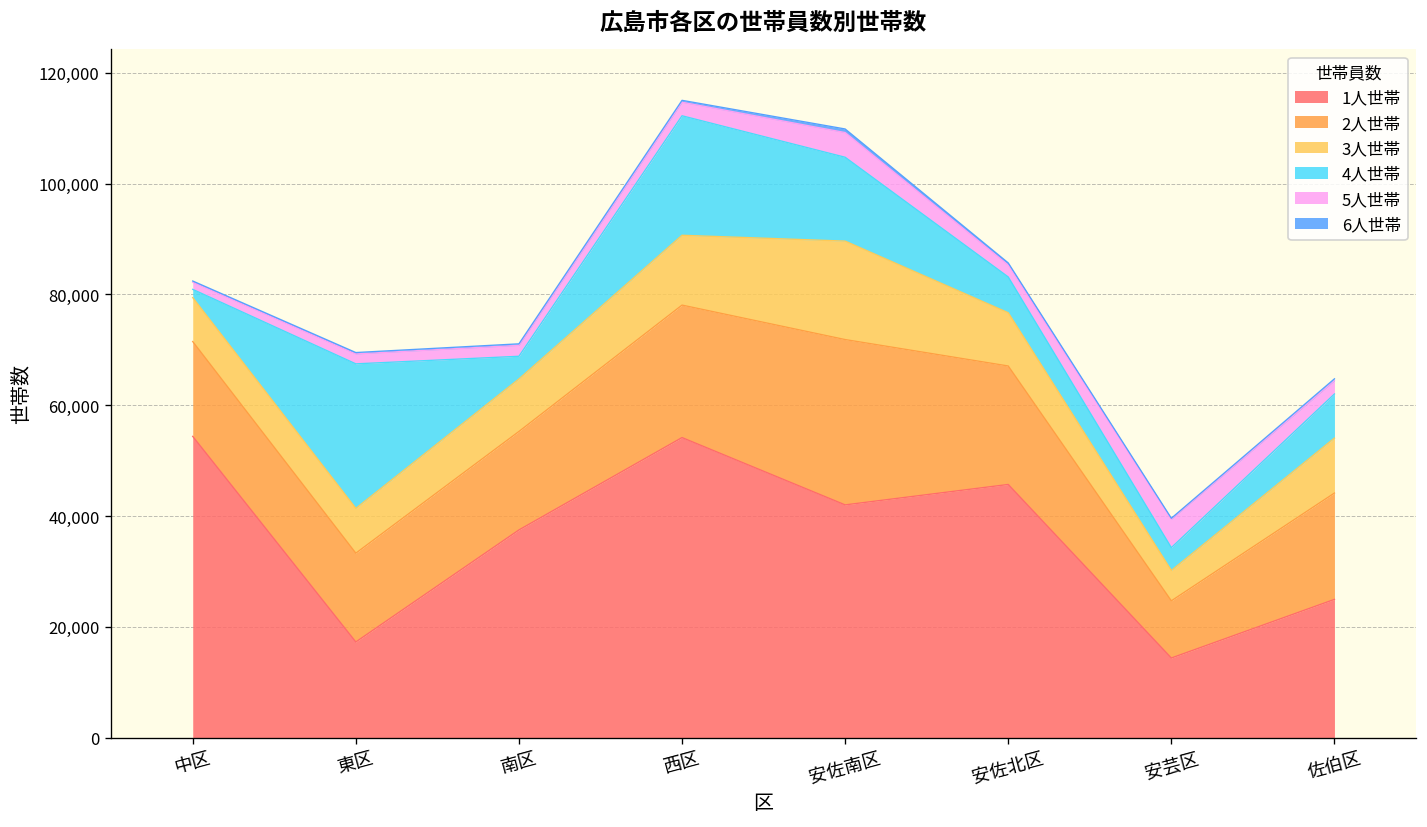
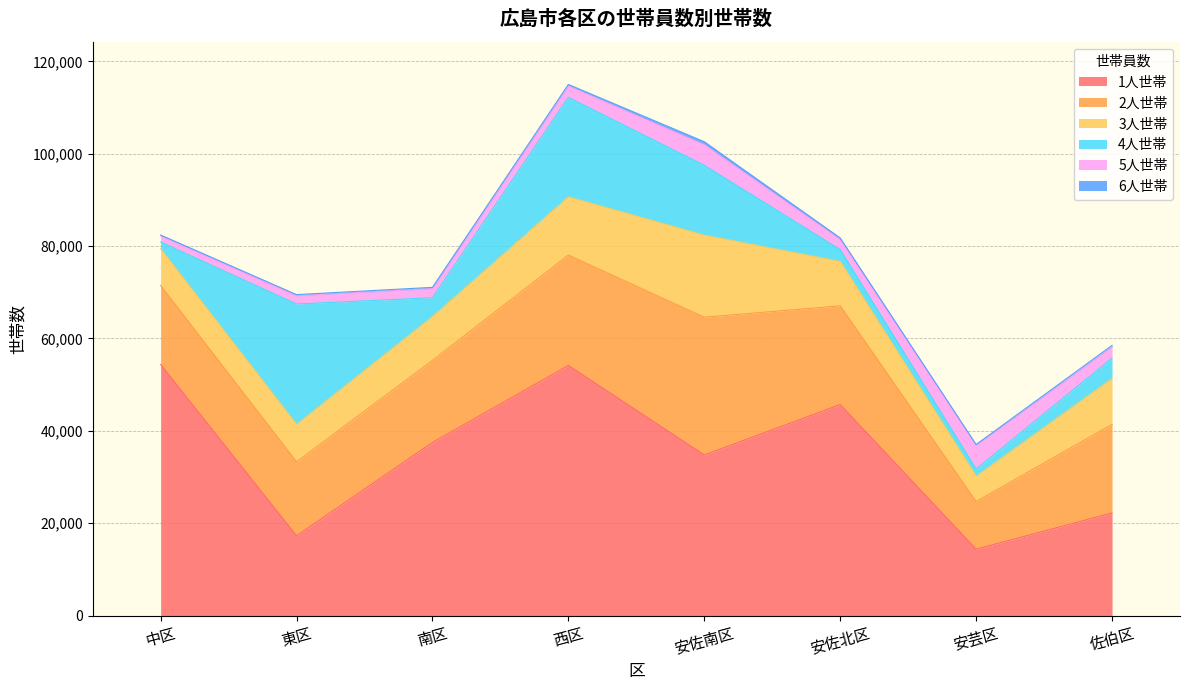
  {
    "1人世帯": {
      "中区": "54,000",
      "東区": "17,000",
      "南区": "37,000",
      "西区": "54,000",
-     "安佐南区": "42,000",
+     "安佐南区": "35,000",
      "安佐北区": "46,000",
      "安芸区": "14,000",
-     "佐伯区": "25,000"
+     "佐伯区": "22,000"
    },
    "4人世帯": {
      "中区": "1,000",
      "東区": "26,000",
      "南区": "4,000",
      "西区": "22,000",
      "安佐南区": "15,000",
-     "安佐北区": "6,000",
-     "安芸区": "4,000",
-     "佐伯区": "8,000"
+     "安佐北区": "3,000",
+     "安芸区": "2,000",
+     "佐伯区": "4,000"
    },
    "5人世帯": {
      "安佐南区": "4,000"
    },
    "6人世帯": {
      "安佐南区": "1,000"
    }
  }
